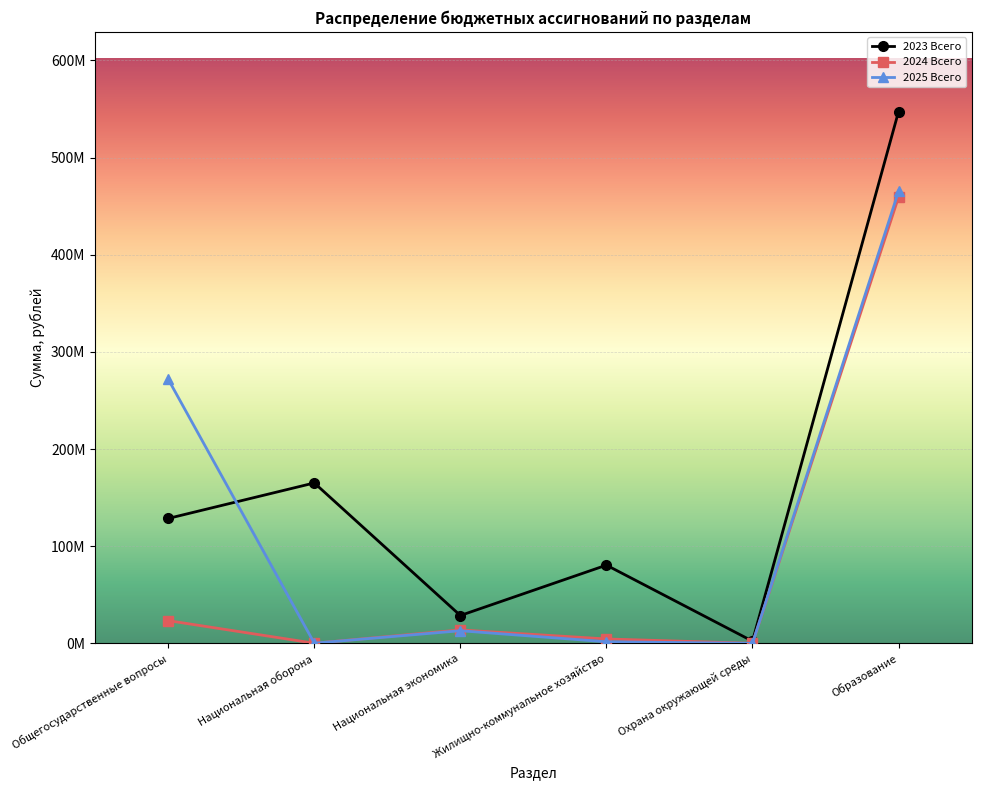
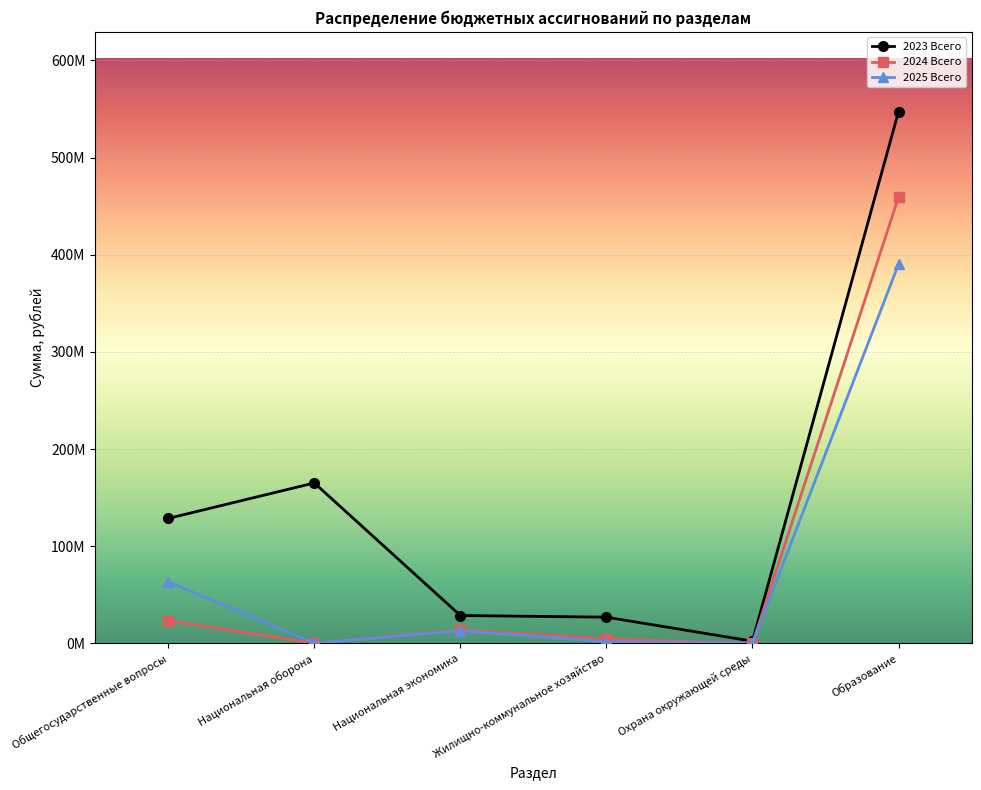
  {
    "2023 Всего": {
      "Общегосударственные вопросы": 130000000,
      "Национальная оборона": 170000000,
      "Национальная экономика": 30000000,
-     "Жилищно-коммунальное хозяйство": 80000000,
+     "Жилищно-коммунальное хозяйство": 30000000,
      "Образование": 550000000
    },
    "2024 Всего": {
      "Общегосударственные вопросы": 20000000,
      "Жилищно-коммунальное хозяйство": 0,
      "Образование": 460000000
    },
    "2025 Всего": {
-     "Общегосударственные вопросы": 270000000,
+     "Общегосударственные вопросы": 60000000,
      "Жилищно-коммунальное хозяйство": 0,
-     "Образование": 470000000
+     "Образование": 390000000
    }
  }
